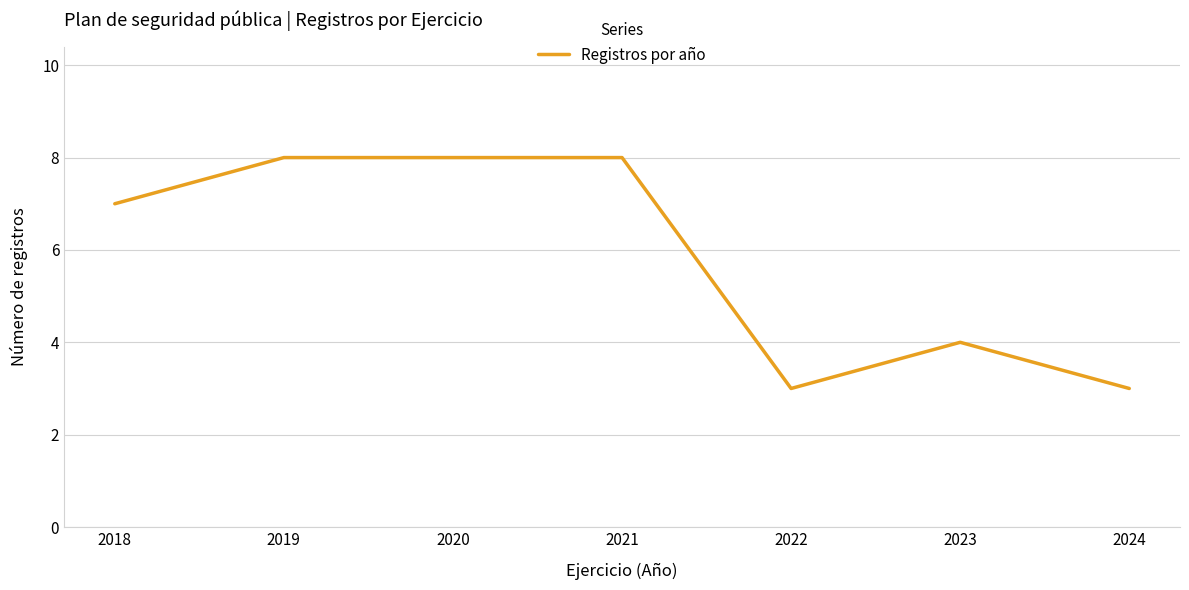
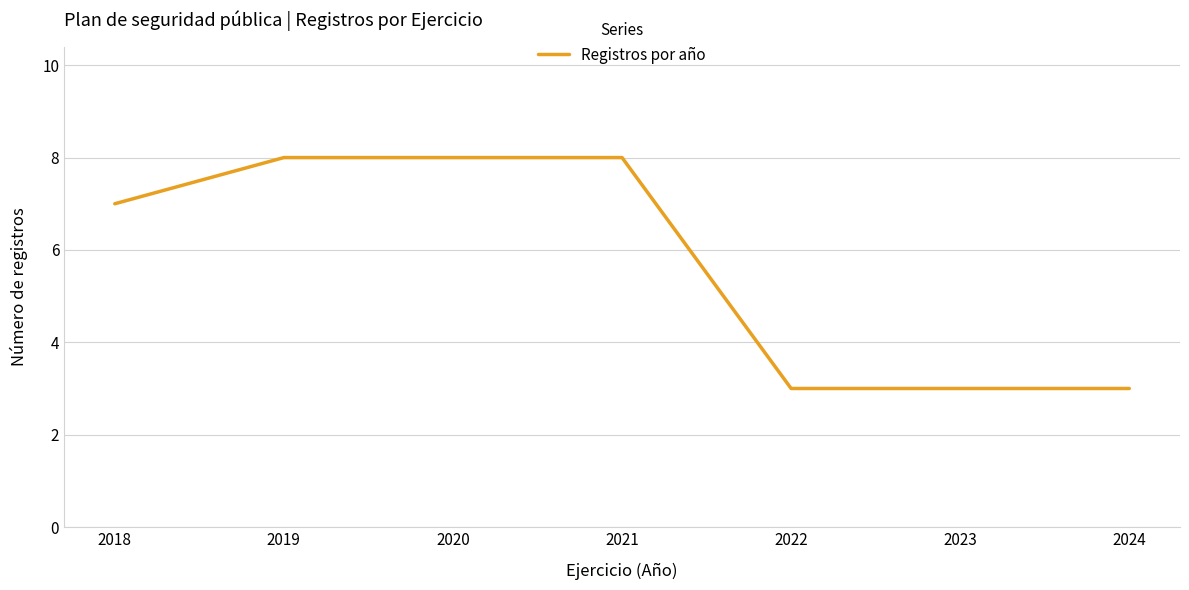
  {
    "2018": 7,
    "2019": 8,
    "2020": 8,
    "2021": 8,
    "2022": 3,
-   "2023": 4,
+   "2023": 3,
    "2024": 3
  }
